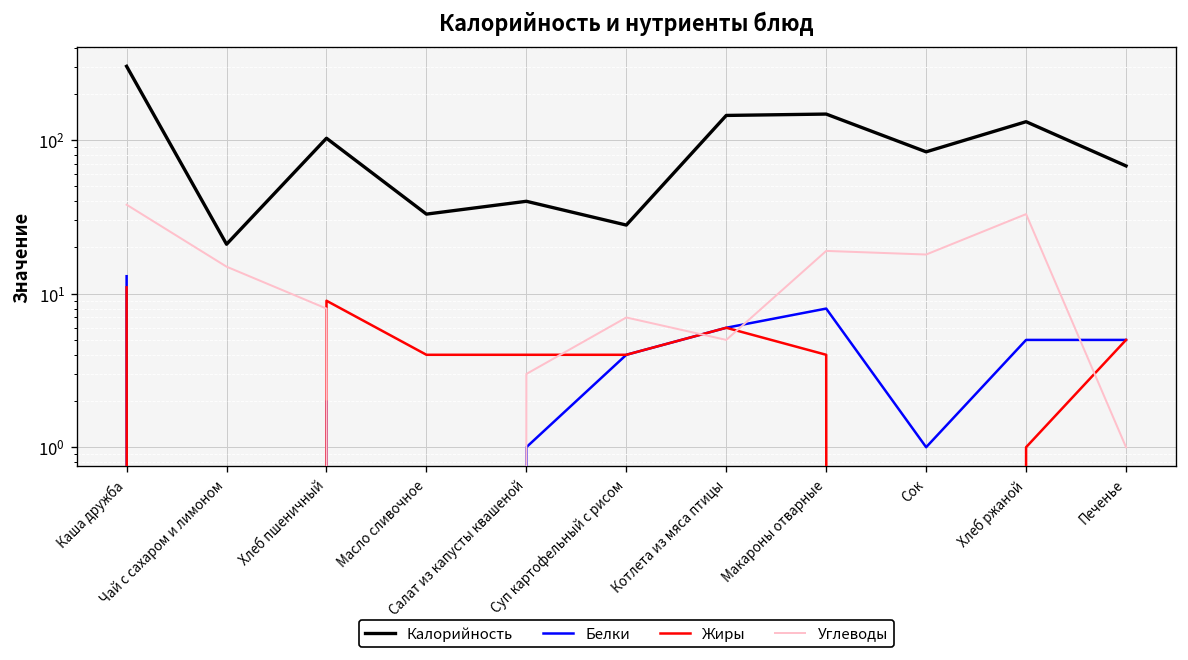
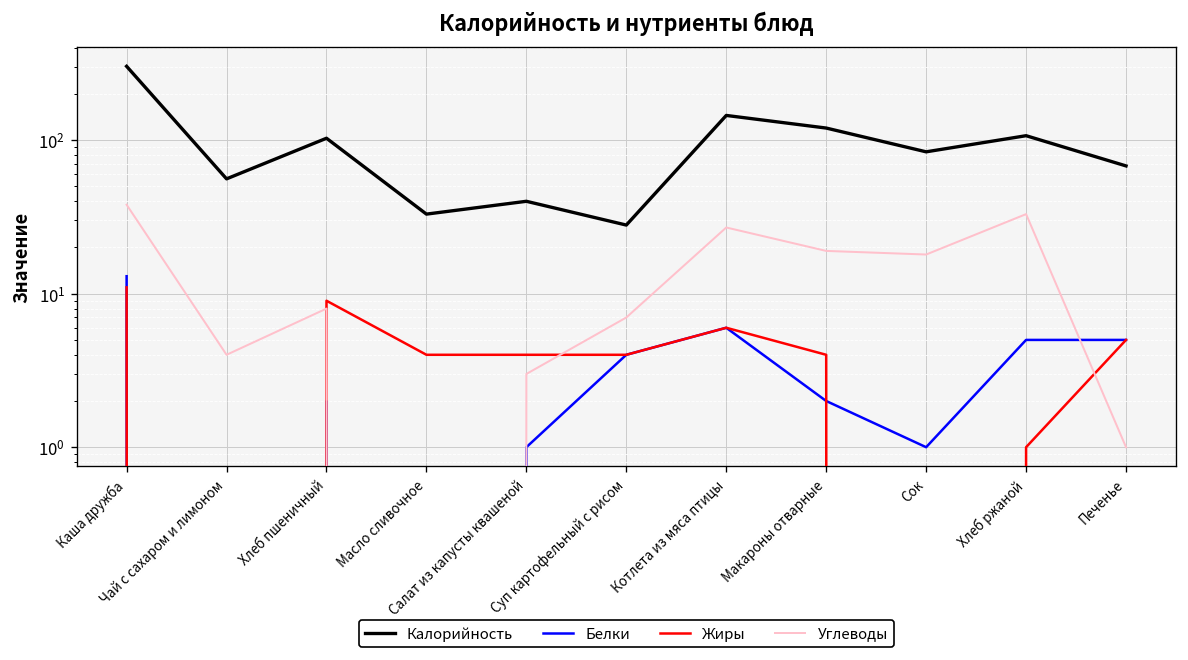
  {
    "Калорийность": {
      "Каша дружба": 300,
-     "Чай с сахаром и лимоном": 21,
+     "Чай с сахаром и лимоном": 60,
      "Хлеб пшеничный": 100,
      "Масло сливочное": 33,
      "Салат из капусты квашеной": 40,
      "Суп картофельный с рисом": 28,
      "Котлета из мяса птицы": 150,
-     "Макароны отварные": 150,
+     "Макароны отварные": 120,
      "Сок": 80,
-     "Хлеб ржаной": 130,
+     "Хлеб ржаной": 110,
      "Печенье": 70
    },
    "Белки": {
      "Каша дружба": 13,
      "Хлеб пшеничный": 2,
      "Салат из капусты квашеной": 1,
-     "Макароны отварные": 8,
+     "Макароны отварные": 2,
      "Сок": 1,
      "Хлеб ржаной": 5
    },
    "Жиры": {
      "Каша дружба": 11,
      "Хлеб пшеничный": 9,
      "Масло сливочное": 4,
      "Салат из капусты квашеной": 4,
      "Макароны отварные": 4,
      "Хлеб ржаной": 1
    },
    "Углеводы": {
      "Каша дружба": 38,
-     "Чай с сахаром и лимоном": 15,
+     "Чай с сахаром и лимоном": 4,
      "Хлеб пшеничный": 8,
      "Салат из капусты квашеной": 3,
      "Суп картофельный с рисом": 7,
-     "Котлета из мяса птицы": 5,
+     "Котлета из мяса птицы": 27,
      "Макароны отварные": 19,
      "Сок": 18,
      "Хлеб ржаной": 33,
      "Печенье": 1
    }
  }
